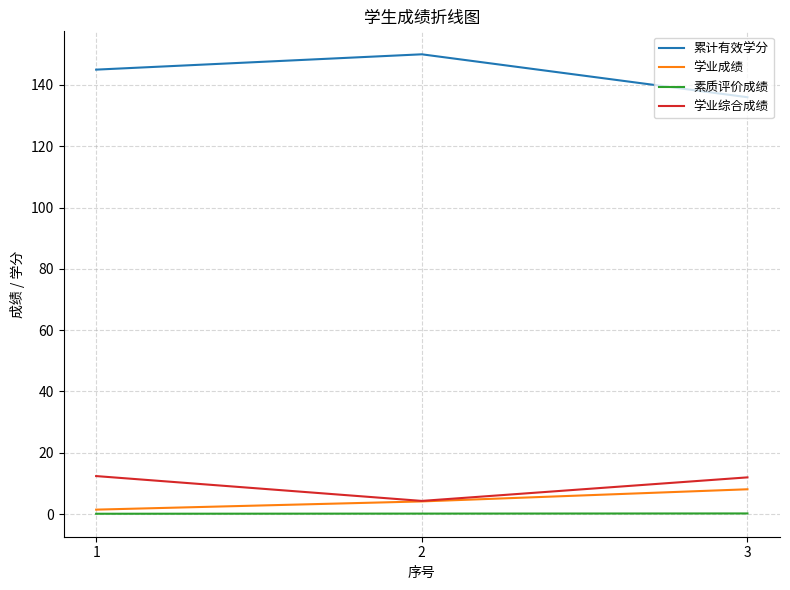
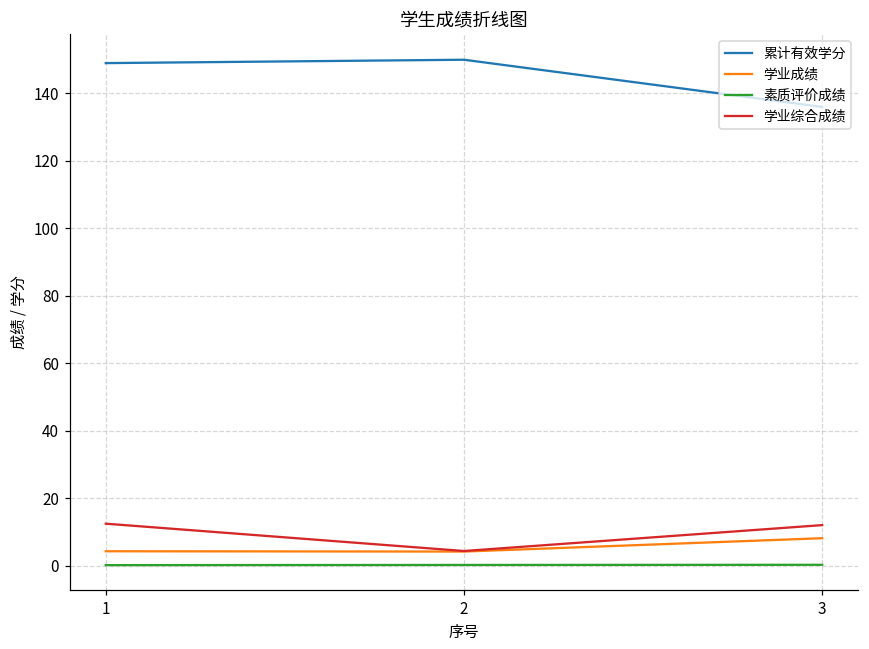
  {
    "累计有效学分": {
-     "1": 145,
+     "1": 149,
      "2": 150
    },
    "学业成绩": {
-     "1": 1,
+     "1": 4,
      "3": 8
    },
    "素质评价成绩": {
      "1": 0,
      "2": 0,
      "3": 0
    },
    "学业综合成绩": {
      "1": 12,
      "3": 12
    }
  }
